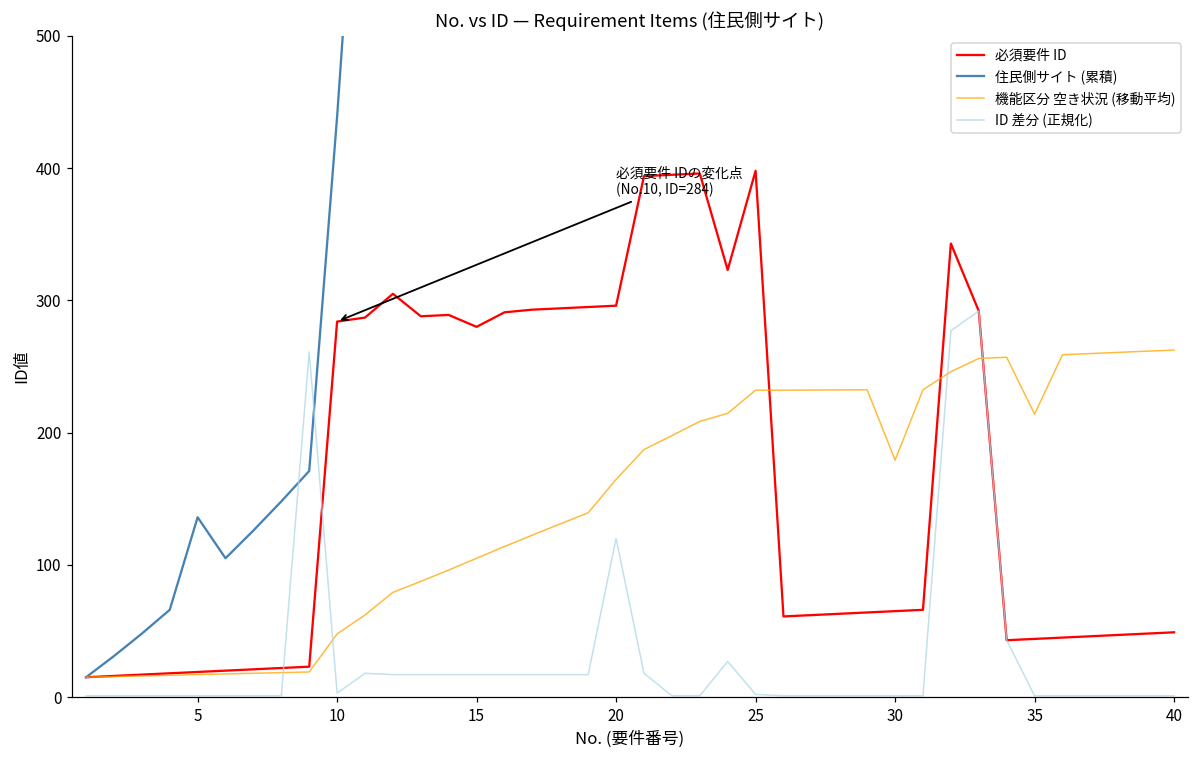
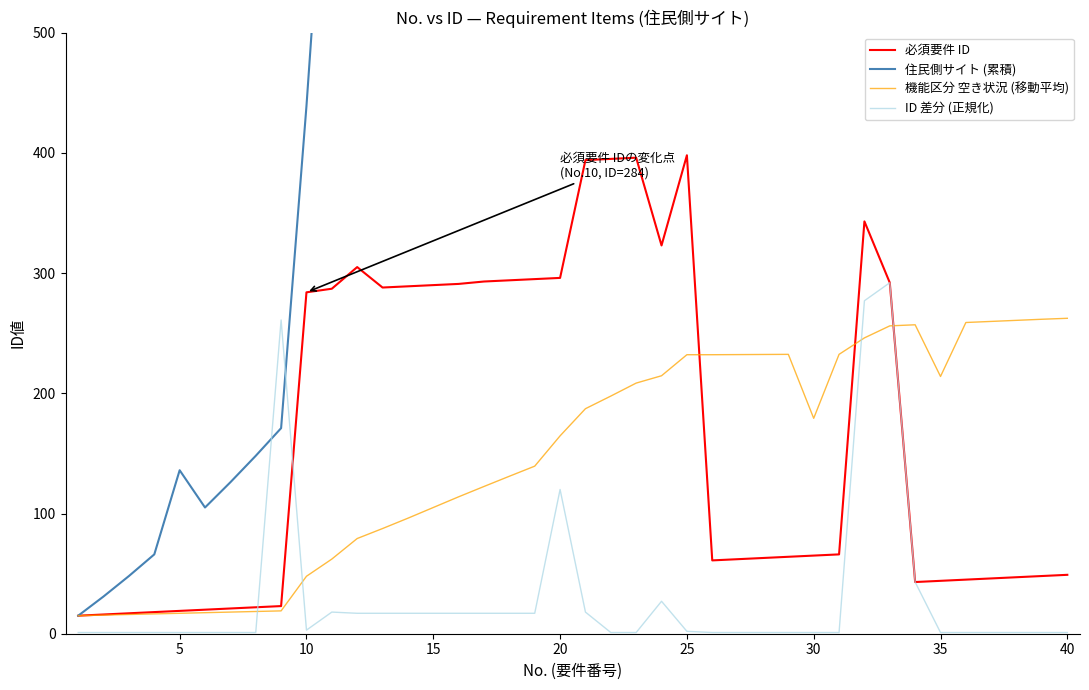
  {
    "必須要件 ID": {
      "10": 284,
-     "15": 280,
+     "15": 290,
      "25": 398,
      "30": 65,
      "35": 44,
      "40": 49
    },
    "住民側サイト (累積)": {
      "5": 136,
      "10": 439
    },
    "機能区分 空き状況 (移動平均)": {
      "10": 48,
      "15": 105,
      "20": 165,
      "25": 232,
      "30": 179,
      "35": 214,
      "40": 262
    },
    "ID 差分 (正規化)": {
      "5": 1,
      "10": 3,
      "15": 17,
      "20": 120,
      "25": 2,
      "30": 1,
      "35": 1,
      "40": 1
    }
  }
